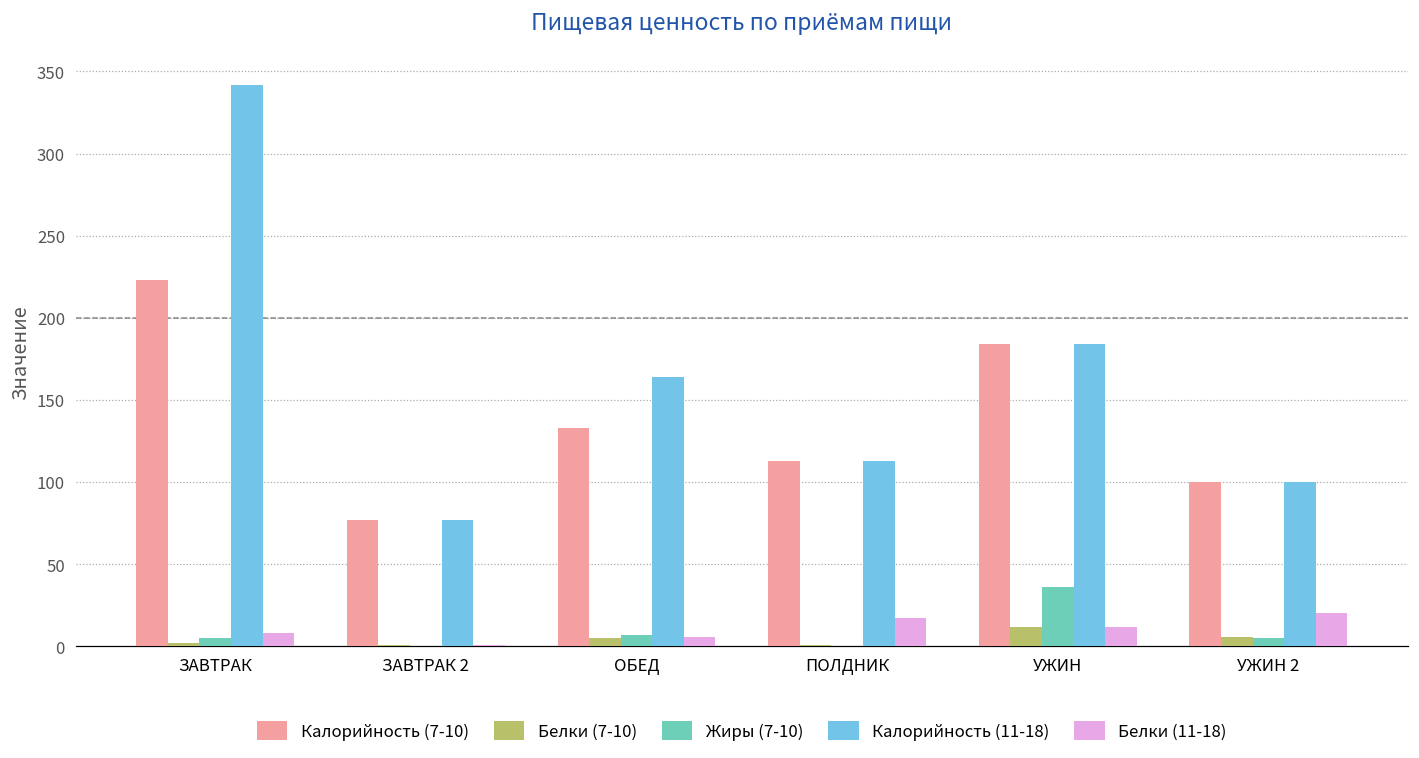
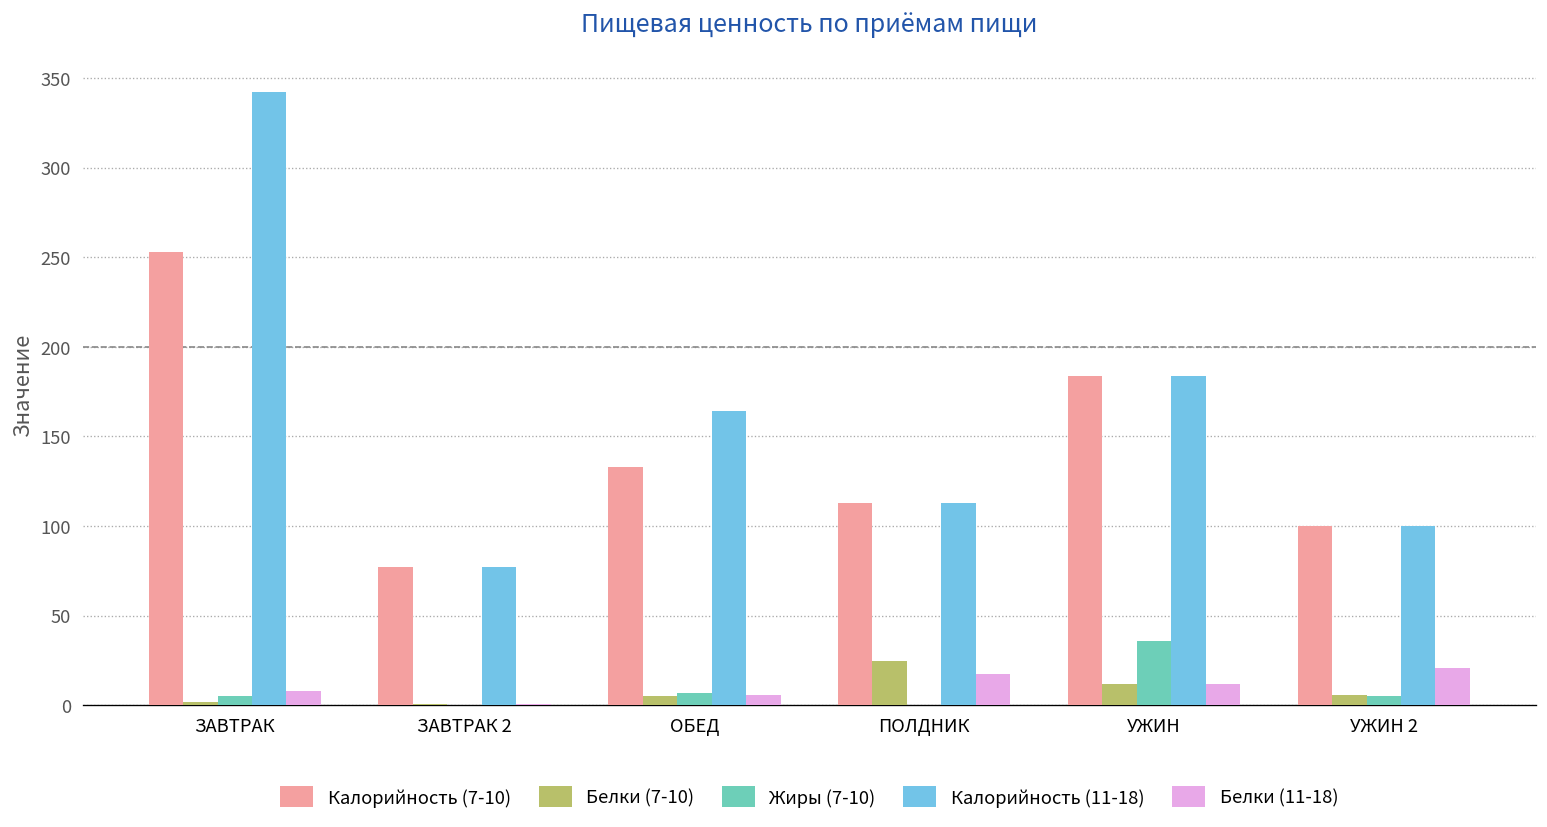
  {
    "Калорийность (7-10)": {
-     "ЗАВТРАК": 223,
+     "ЗАВТРАК": 253,
      "ЗАВТРАК 2": 77,
      "ОБЕД": 133,
      "ПОЛДНИК": 113,
      "УЖИН": 184,
      "УЖИН 2": 100
    },
    "Белки (7-10)": {
      "ЗАВТРАК": 2,
      "ОБЕД": 5,
-     "ПОЛДНИК": 1,
+     "ПОЛДНИК": 25,
      "УЖИН": 12,
      "УЖИН 2": 6
    },
    "Белки (11-18)": {
      "ЗАВТРАК": 8,
      "ОБЕД": 6,
      "ПОЛДНИК": 18,
      "УЖИН": 12,
      "УЖИН 2": 21
    }
  }
